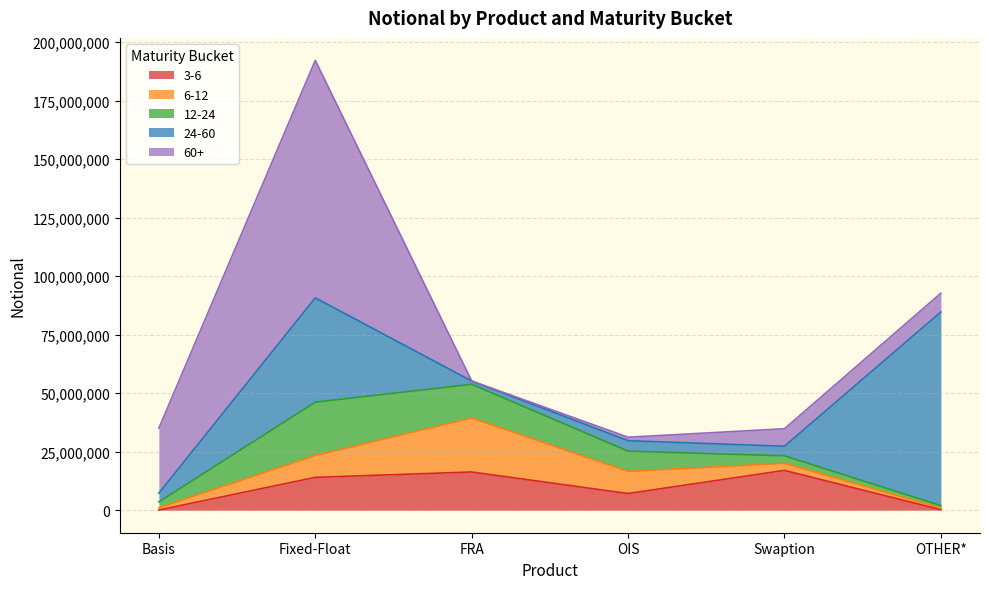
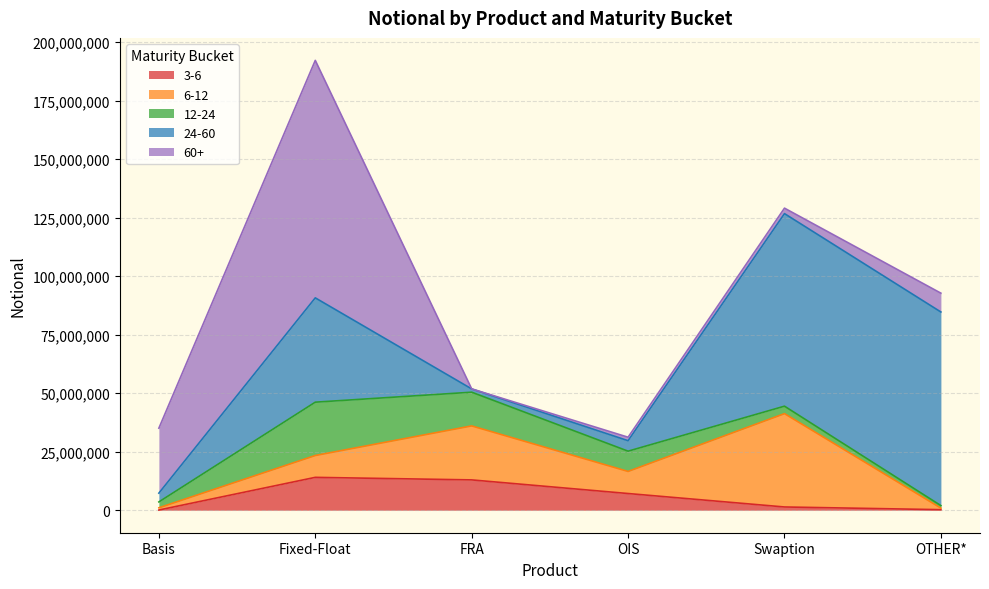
  {
    "3-6": {
      "Fixed-Float": "14,000,000",
-     "FRA": "16,000,000",
+     "FRA": "13,000,000",
      "OIS": "7,000,000",
-     "Swaption": "17,000,000"
+     "Swaption": "1,000,000"
    },
    "6-12": {
      "Fixed-Float": "9,000,000",
      "FRA": "23,000,000",
      "OIS": "9,000,000",
-     "Swaption": "3,000,000"
+     "Swaption": "40,000,000"
    },
    "12-24": {
      "Basis": "3,000,000",
      "Fixed-Float": "23,000,000",
      "FRA": "14,000,000",
      "OIS": "9,000,000",
      "Swaption": "3,000,000"
    },
    "24-60": {
      "Basis": "4,000,000",
      "Fixed-Float": "45,000,000",
      "OIS": "4,000,000",
-     "Swaption": "4,000,000",
+     "Swaption": "82,000,000",
      "OTHER*": "83,000,000"
    },
    "60+": {
      "Basis": "28,000,000",
      "Fixed-Float": "101,000,000",
      "OIS": "1,000,000",
-     "Swaption": "7,000,000",
+     "Swaption": "2,000,000",
      "OTHER*": "8,000,000"
    }
  }
